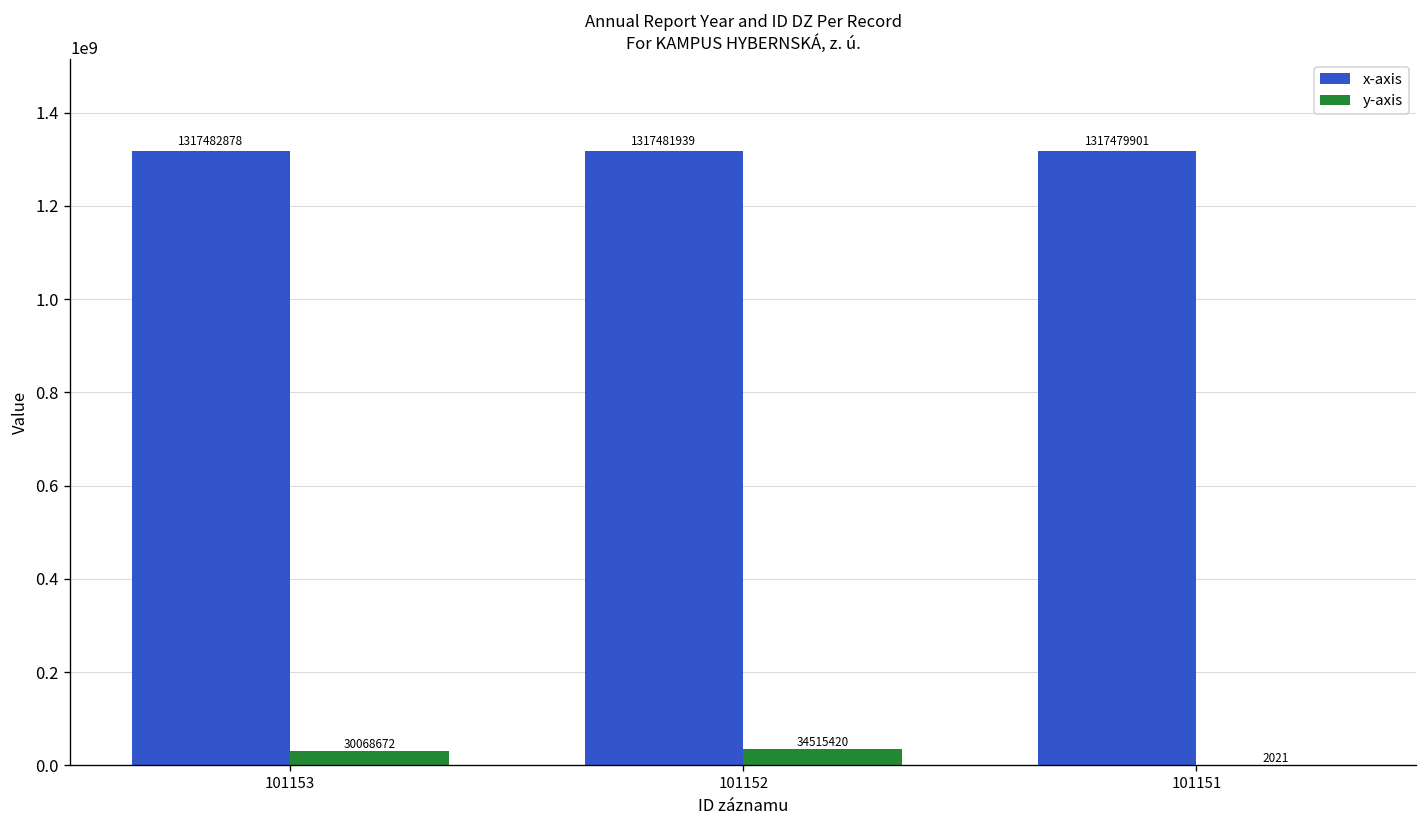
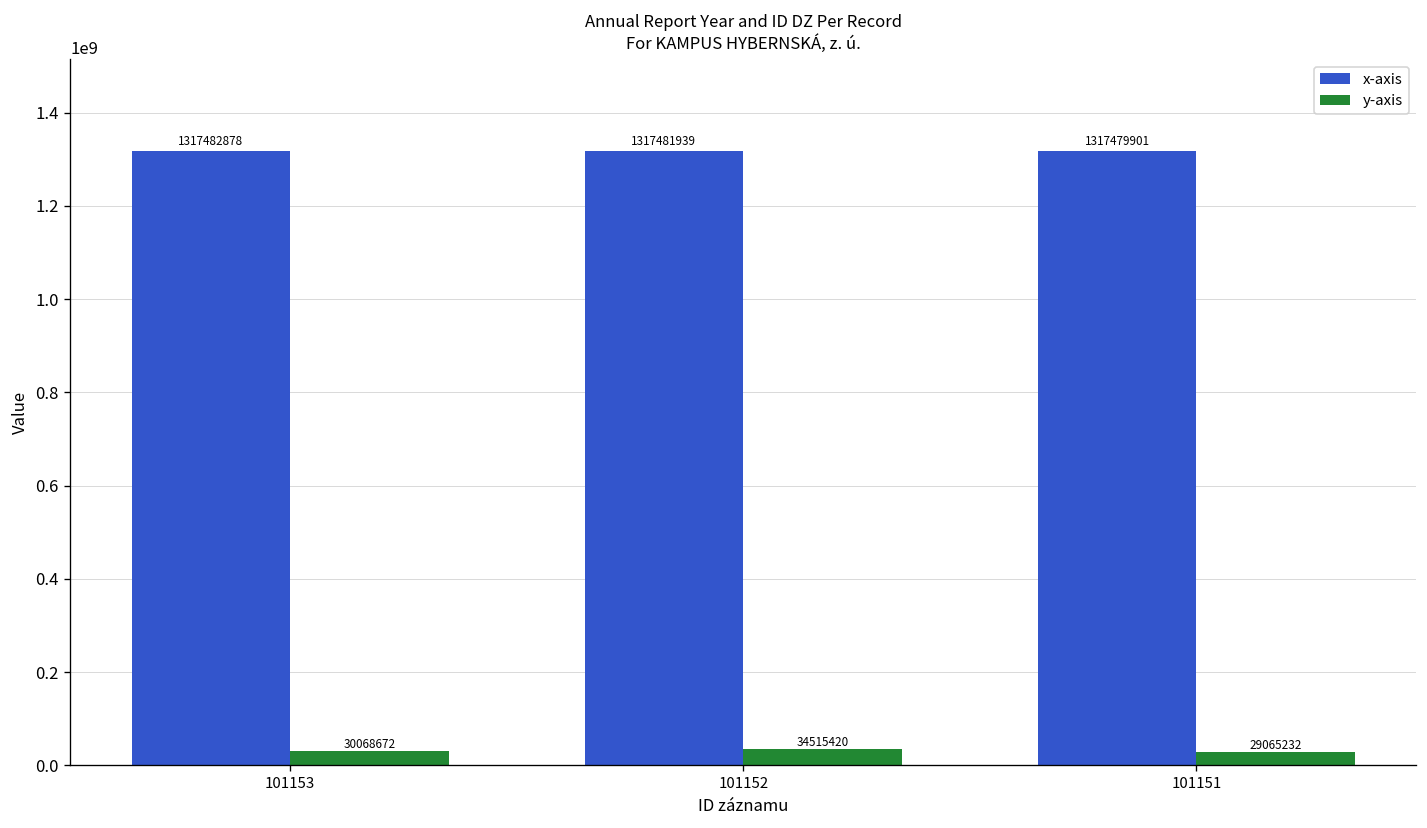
  {
    "x-axis": {
      "101153": 1317482878,
      "101152": 1317481939,
      "101151": 1317479901
    },
    "y-axis": {
      "101153": 30068672,
      "101152": 34515420,
-     "101151": 2021
+     "101151": 29065232
    }
  }
